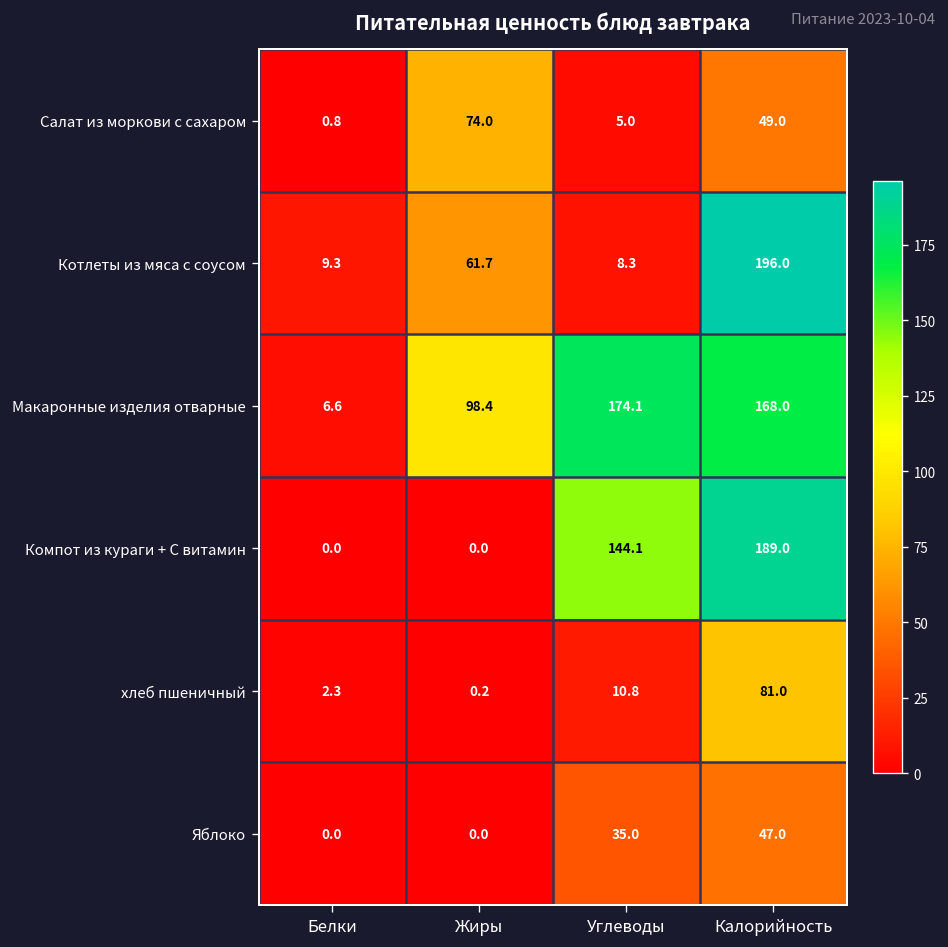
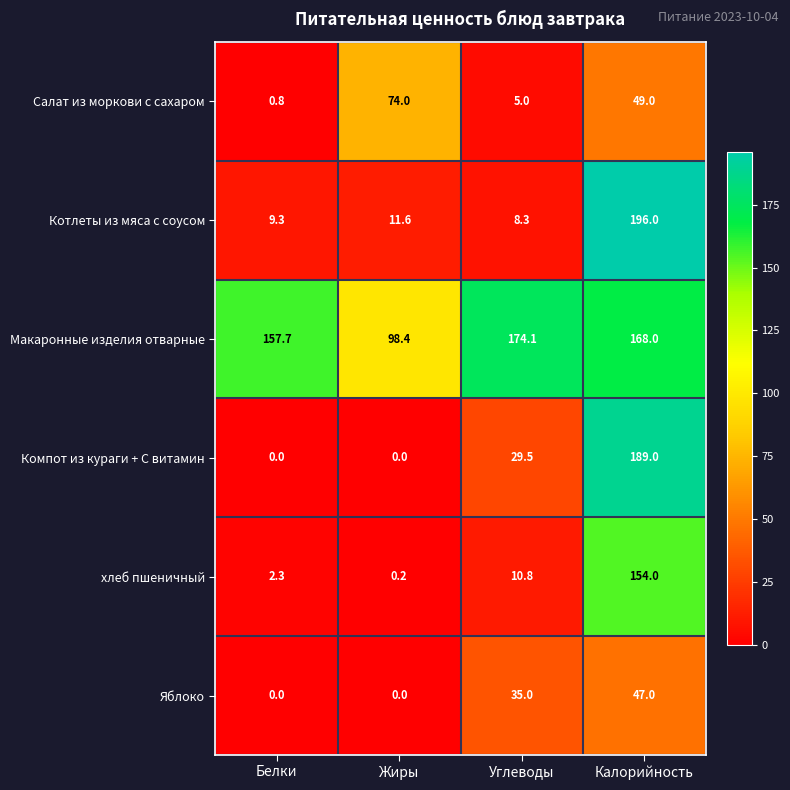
  {
    "Салат из моркови с сахаром": {
      "Белки": 0.8,
      "Жиры": 74.0,
      "Углеводы": 5.0,
      "Калорийность": 49.0
    },
    "Котлеты из мяса с соусом": {
      "Белки": 9.3,
-     "Жиры": 61.7,
+     "Жиры": 11.6,
      "Углеводы": 8.3,
      "Калорийность": 196.0
    },
    "Макаронные изделия отварные": {
-     "Белки": 6.6,
+     "Белки": 157.7,
      "Жиры": 98.4,
      "Углеводы": 174.1,
      "Калорийность": 168.0
    },
    "Компот из кураги + С витамин": {
      "Белки": 0.0,
      "Жиры": 0.0,
-     "Углеводы": 144.1,
+     "Углеводы": 29.5,
      "Калорийность": 189.0
    },
    "хлеб пшеничный": {
      "Белки": 2.3,
      "Жиры": 0.2,
      "Углеводы": 10.8,
-     "Калорийность": 81.0
+     "Калорийность": 154.0
    },
    "Яблоко": {
      "Белки": 0.0,
      "Жиры": 0.0,
      "Углеводы": 35.0,
      "Калорийность": 47.0
    }
  }
